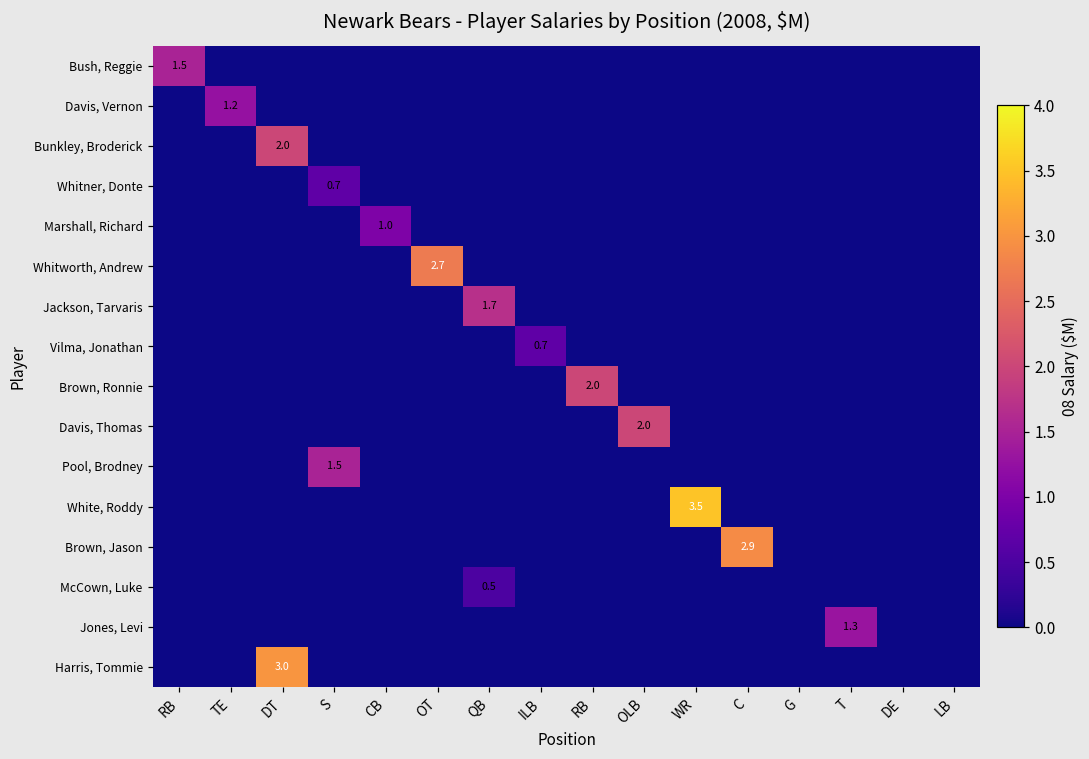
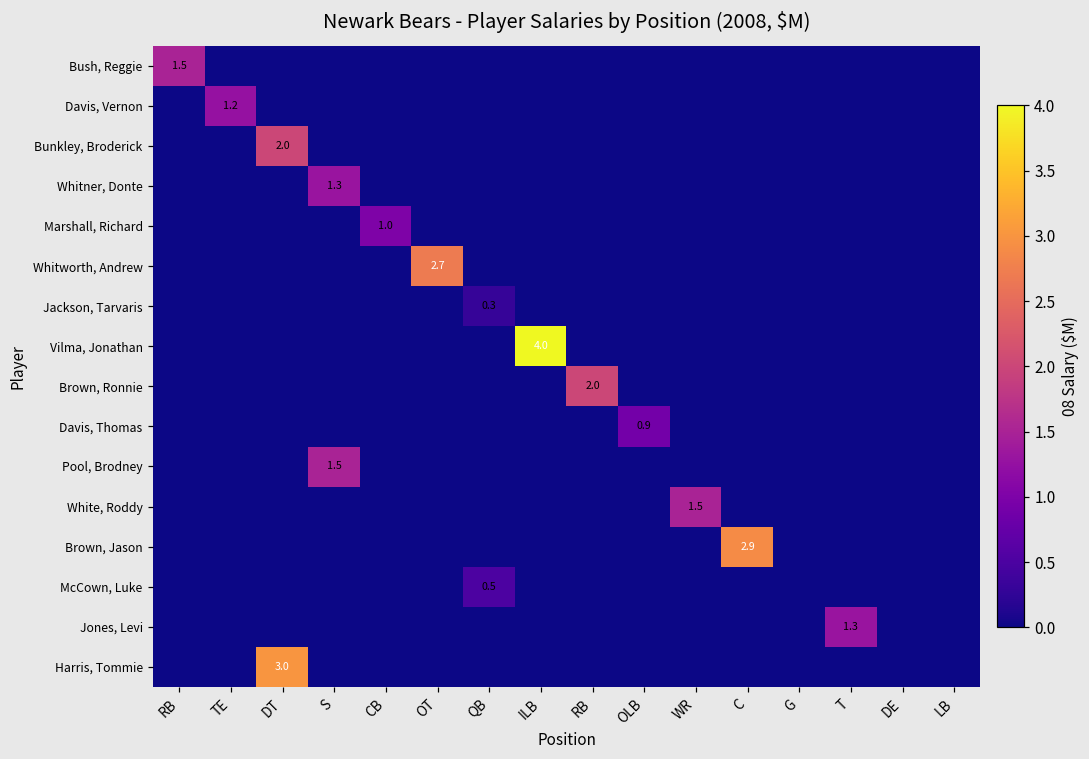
  {
    "Davis, Vernon": {
      "TE": 1.2
    },
    "Bunkley, Broderick": {
      "DT": 2.0
    },
    "Whitner, Donte": {
-     "S": 0.7
+     "S": 1.3
    },
    "Marshall, Richard": {
      "CB": 1.0
    },
    "Whitworth, Andrew": {
      "OT": 2.7
    },
    "Jackson, Tarvaris": {
-     "QB": 1.7
+     "QB": 0.3
    },
    "Vilma, Jonathan": {
-     "ILB": 0.7
+     "ILB": 4.0
    },
    "Davis, Thomas": {
-     "OLB": 2.0
+     "OLB": 0.9
    },
    "Pool, Brodney": {
      "S": 1.5
    },
    "White, Roddy": {
-     "WR": 3.5
+     "WR": 1.5
    },
    "Brown, Jason": {
      "C": 2.9
    },
    "McCown, Luke": {
      "QB": 0.5
    },
    "Jones, Levi": {
      "T": 1.3
    },
    "Harris, Tommie": {
      "DT": 3.0
    }
  }
